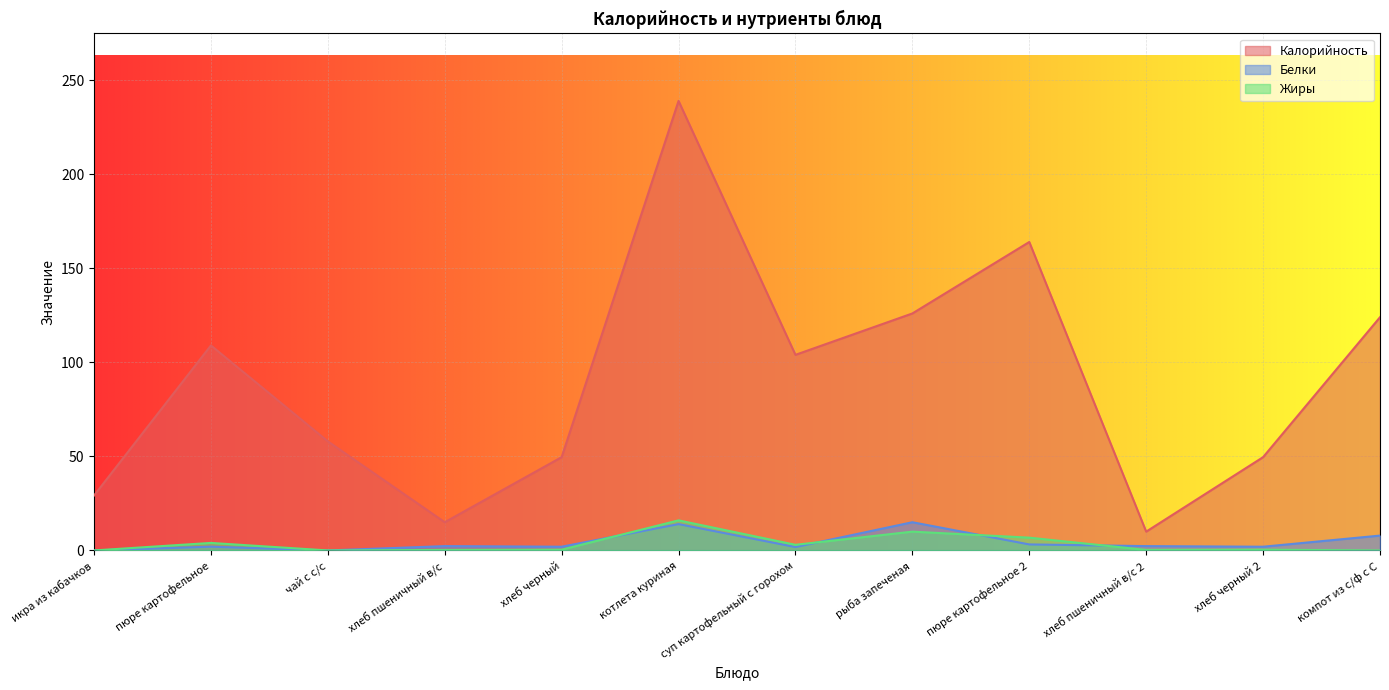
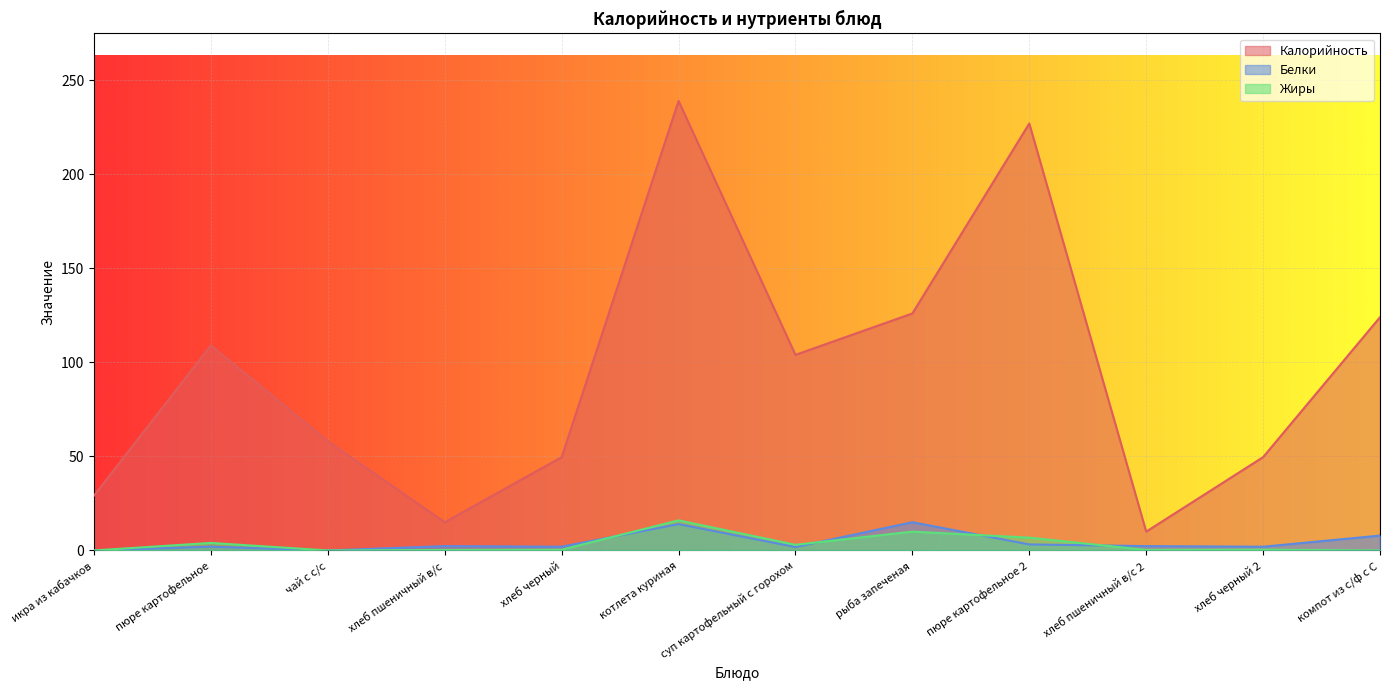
  {
    "Калорийность": {
      "икра из кабачков": 29,
      "пюре картофельное": 109,
      "чай с с/с": 58,
      "хлеб пшеничный в/с": 15,
      "хлеб черный": 50,
      "котлета куриная": 239,
      "суп картофельный с горохом": 104,
      "рыба запеченая": 126,
-     "пюре картофельное 2": 164,
+     "пюре картофельное 2": 227,
      "хлеб пшеничный в/с 2": 10,
      "хлеб черный 2": 50,
      "компот из с/ф с С": 124
    },
    "Белки": {
      "пюре картофельное": 2,
      "хлеб пшеничный в/с": 2,
      "хлеб черный": 2,
      "котлета куриная": 14,
      "рыба запеченая": 15,
      "пюре картофельное 2": 3,
      "хлеб пшеничный в/с 2": 2,
      "хлеб черный 2": 2,
      "компот из с/ф с С": 8
    },
    "Жиры": {
      "пюре картофельное": 4,
      "хлеб пшеничный в/с": 0,
      "хлеб черный": 0,
      "котлета куриная": 16,
      "рыба запеченая": 10,
      "пюре картофельное 2": 7,
      "хлеб пшеничный в/с 2": 0,
      "хлеб черный 2": 0,
      "компот из с/ф с С": 0
    }
  }
